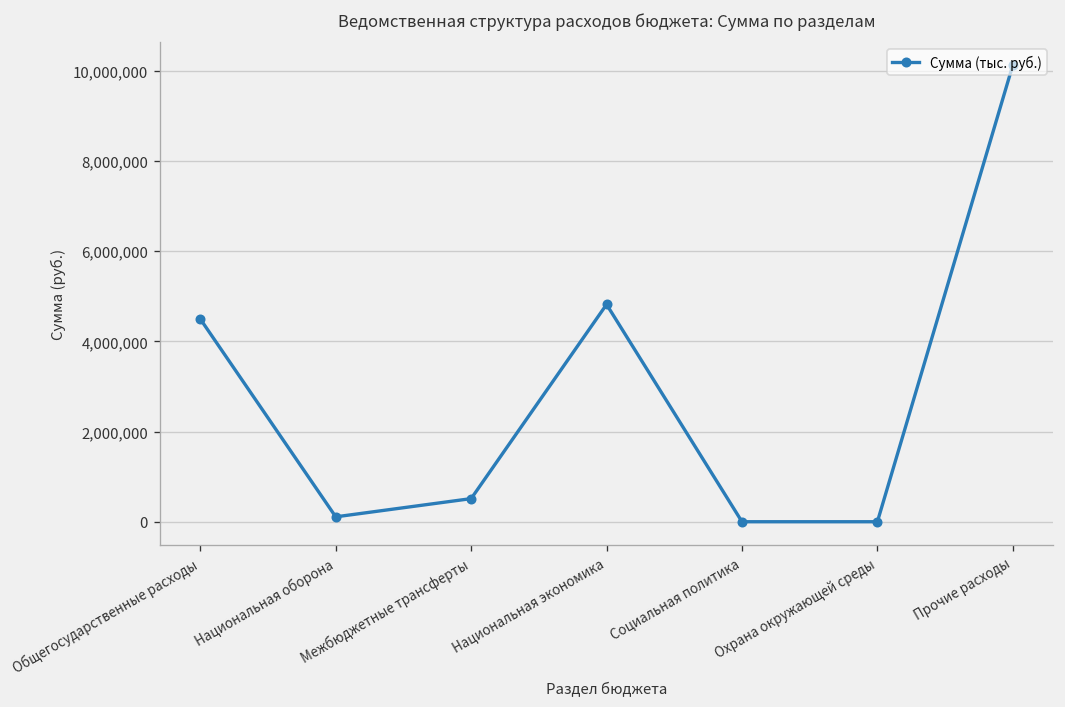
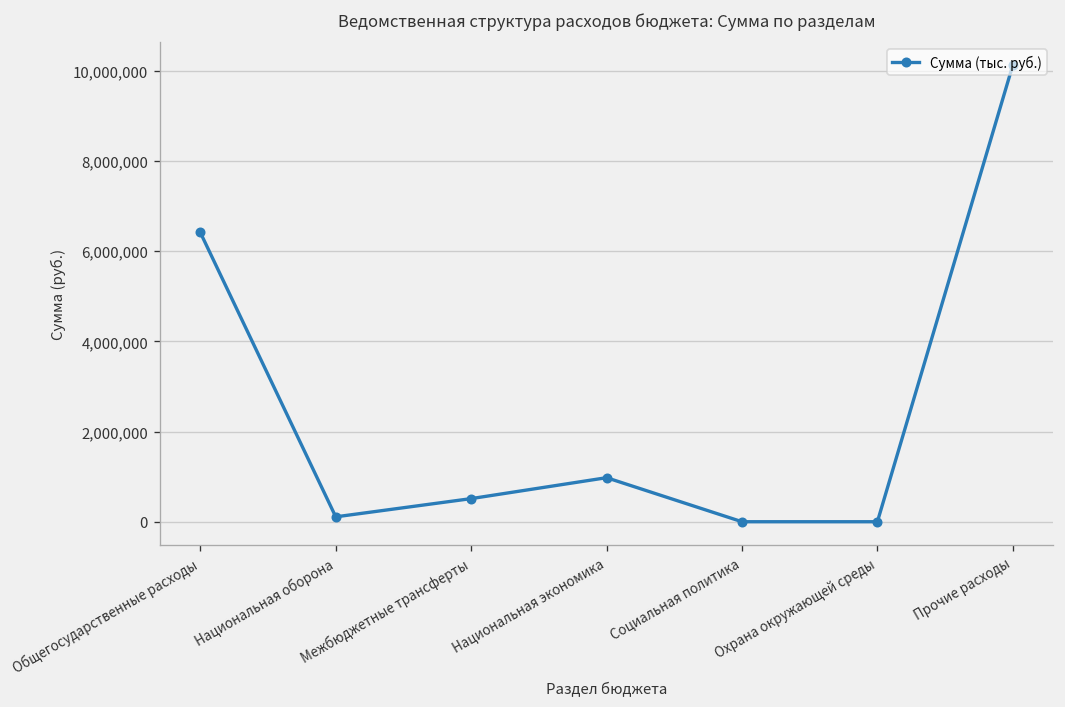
  {
-   "Общегосударственные расходы": "4,500,000",
+   "Общегосударственные расходы": "6,400,000",
    "Национальная оборона": "100,000",
    "Межбюджетные трансферты": "500,000",
-   "Национальная экономика": "4,800,000",
+   "Национальная экономика": "1,000,000",
    "Социальная политика": "0",
    "Охрана окружающей среды": "0"
  }
